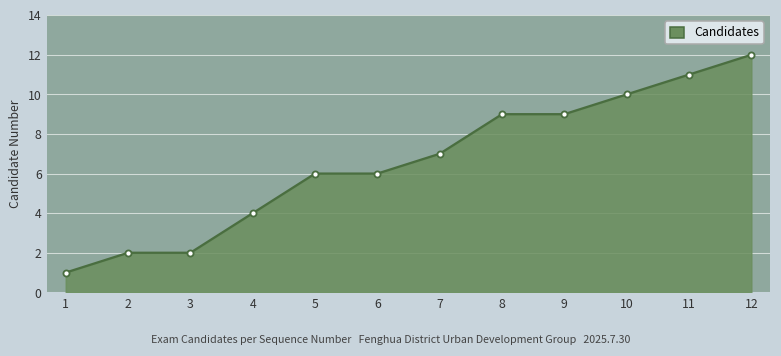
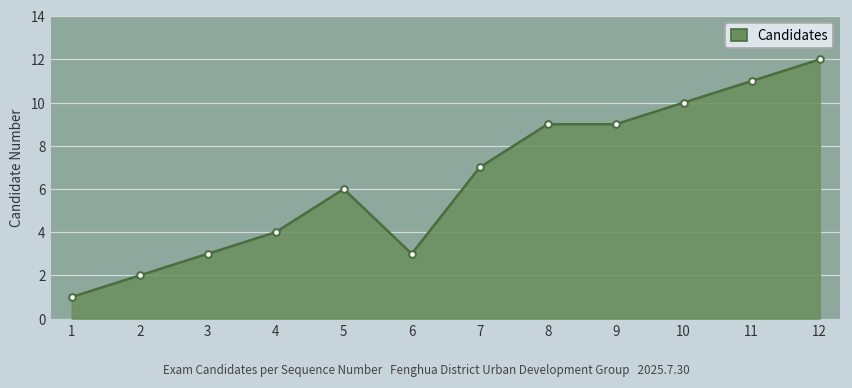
  {
    "1": 1,
    "2": 2,
-   "3": 2,
+   "3": 3,
    "4": 4,
    "5": 6,
-   "6": 6,
+   "6": 3,
    "7": 7,
    "8": 9,
    "9": 9,
    "10": 10,
    "11": 11,
    "12": 12
  }
